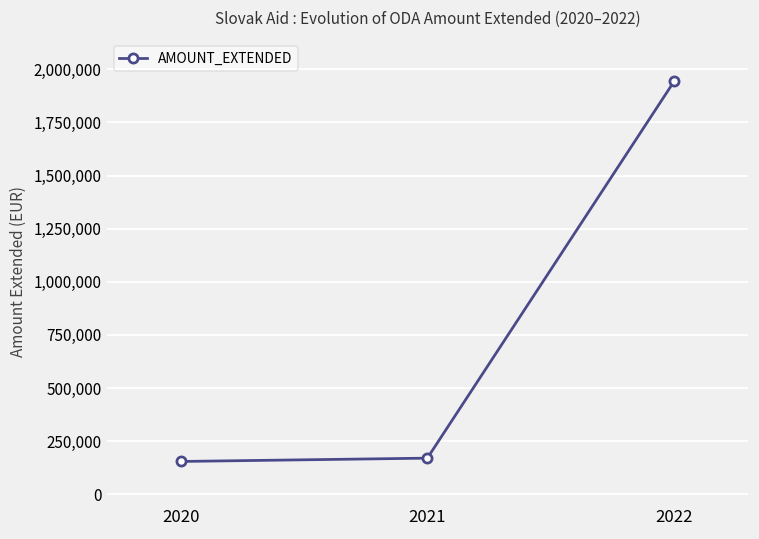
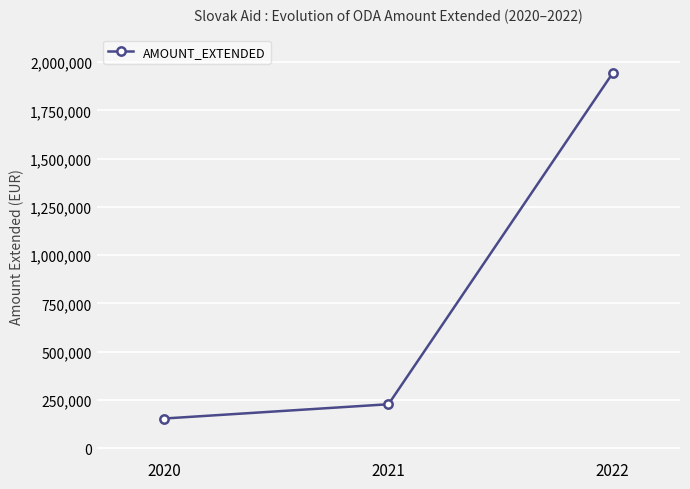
  {
    "2020": "150,000",
-   "2021": "170,000",
+   "2021": "230,000",
    "2022": "1,940,000"
  }
